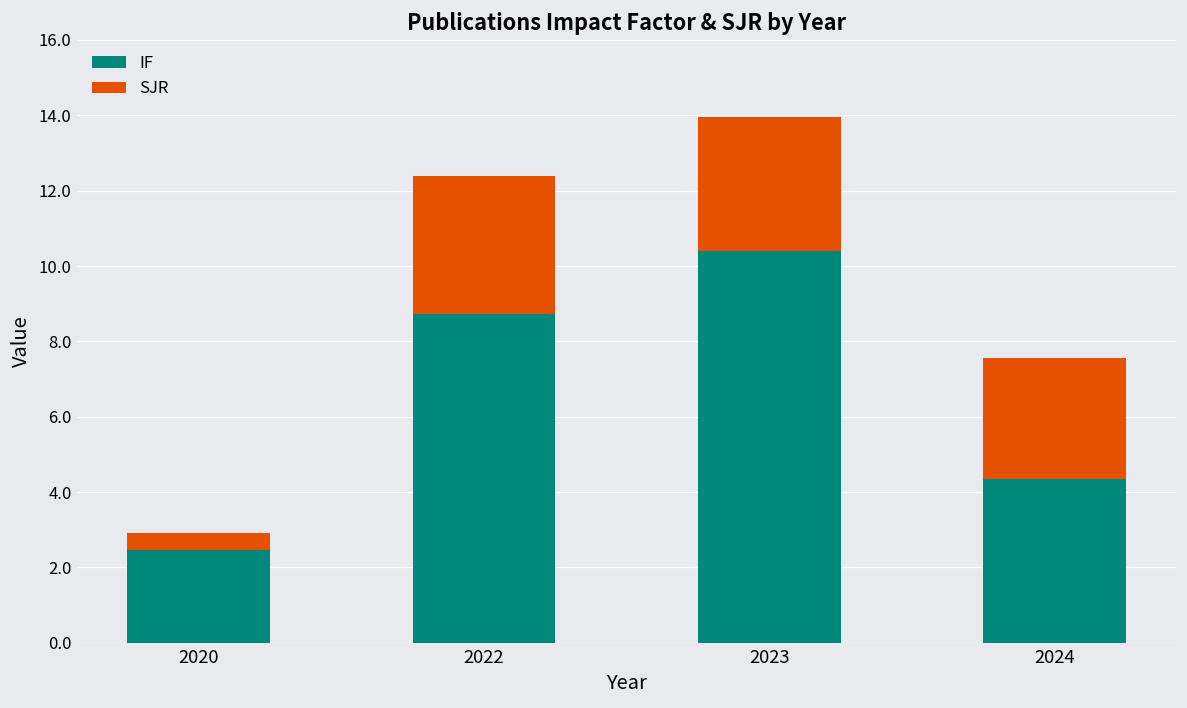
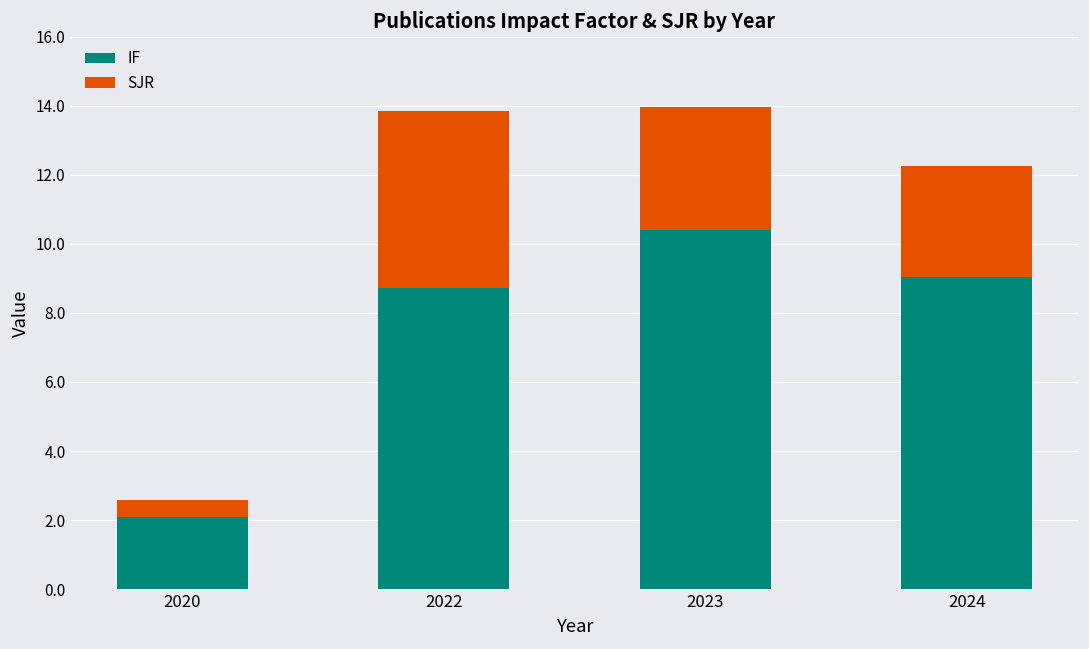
  {
    "IF": {
-     "2020": 2.5,
+     "2020": 2.1,
      "2022": 8.7,
      "2023": 10.4,
-     "2024": 4.4
+     "2024": 9.0
    },
    "SJR": {
      "2020": 0.5,
-     "2022": 3.7,
+     "2022": 5.1,
      "2023": 3.6,
      "2024": 3.2
    }
  }
